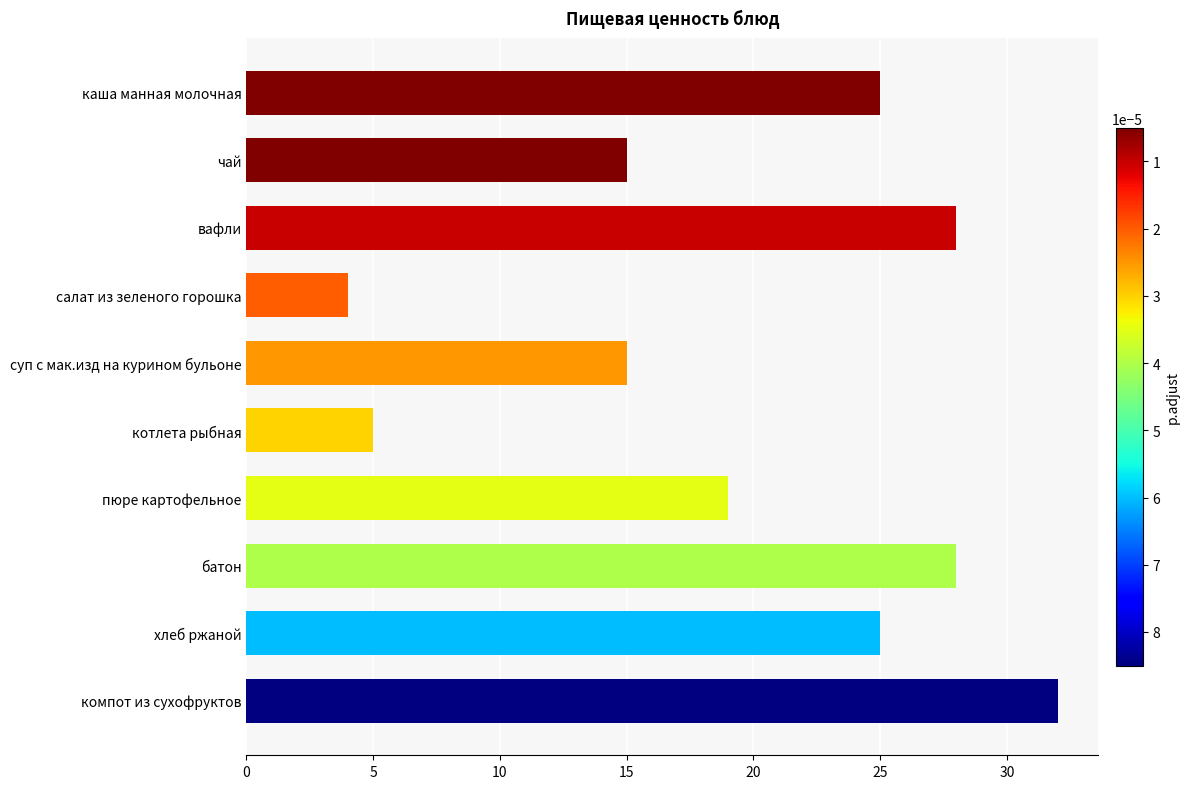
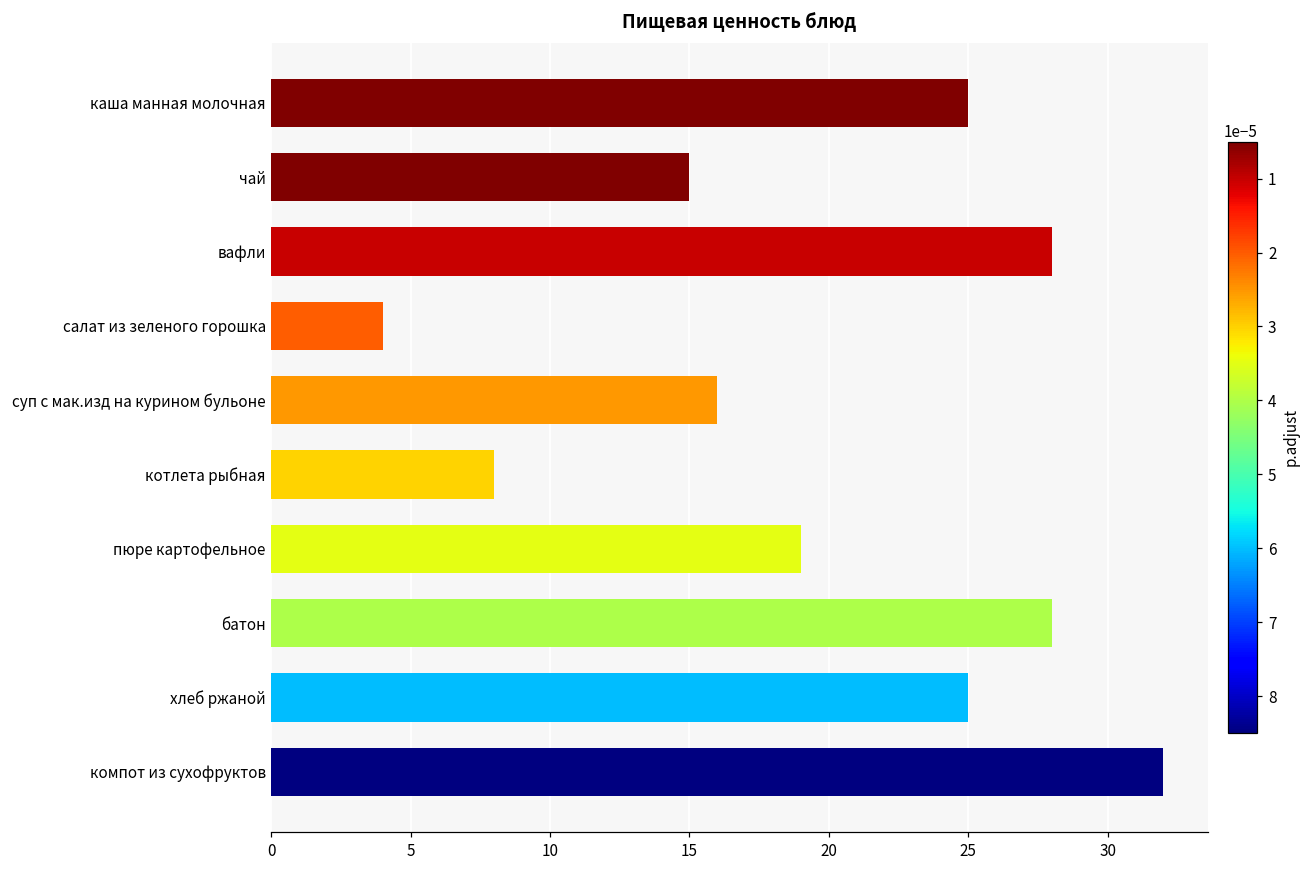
  {
    "каша манная молочная": 25,
    "чай": 15,
    "вафли": 28,
    "салат из зеленого горошка": 4,
-   "суп с мак.изд на курином бульоне": 15,
-   "котлета рыбная": 5,
+   "суп с мак.изд на курином бульоне": 16,
+   "котлета рыбная": 8,
    "пюре картофельное": 19,
    "батон": 28,
    "хлеб ржаной": 25,
    "компот из сухофруктов": 32
  }
